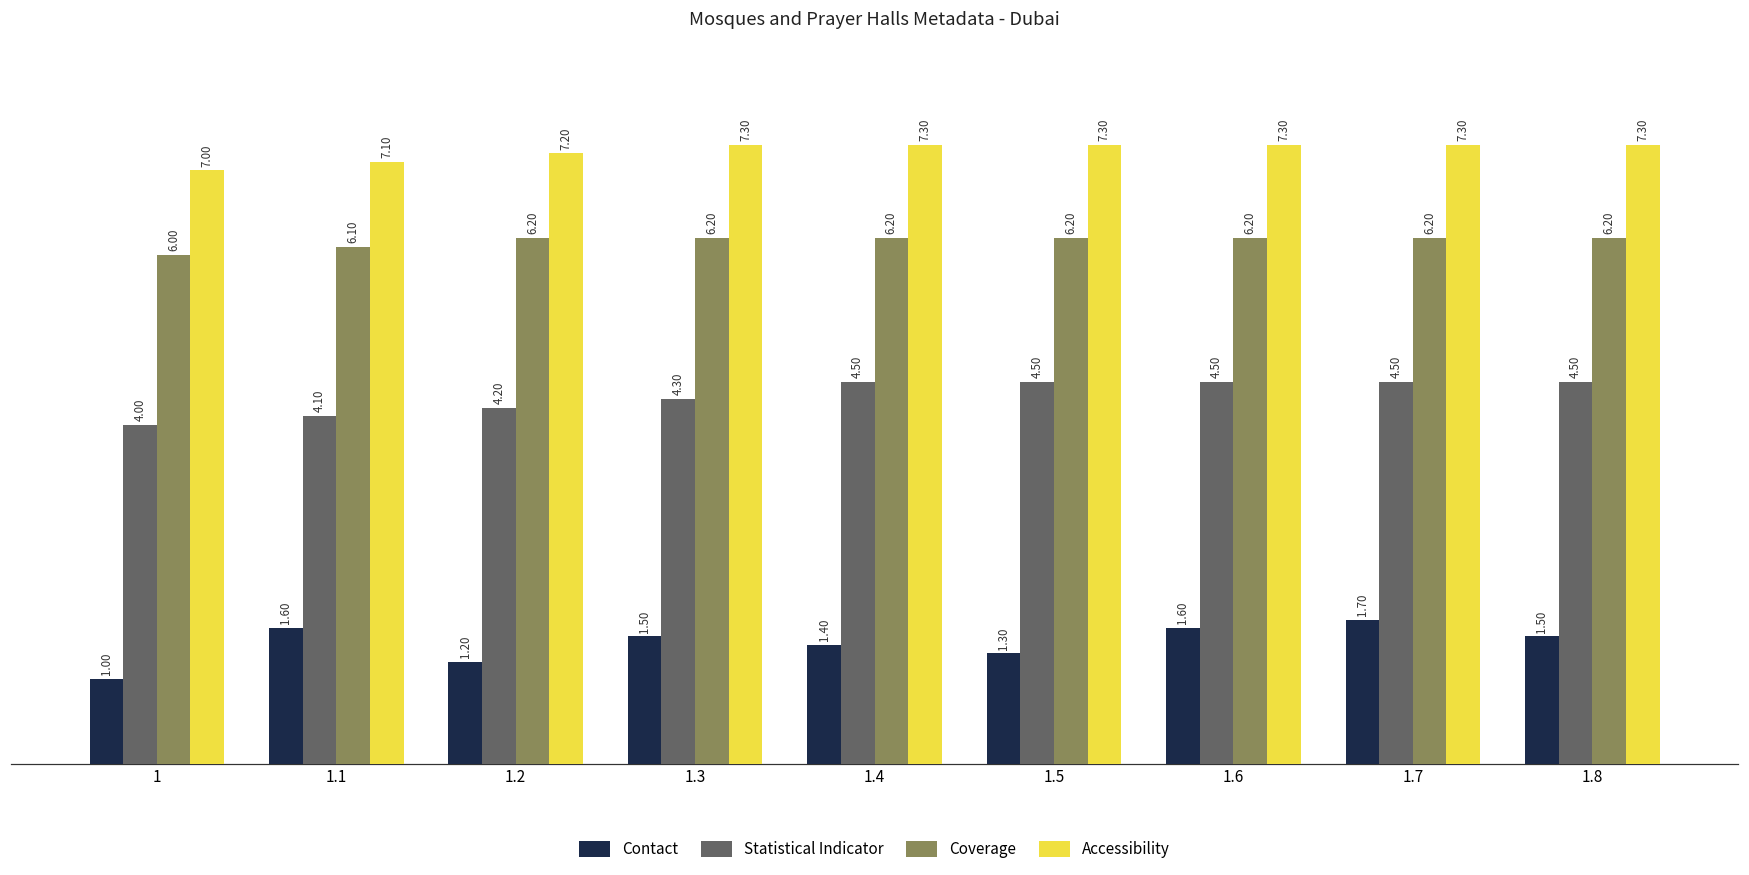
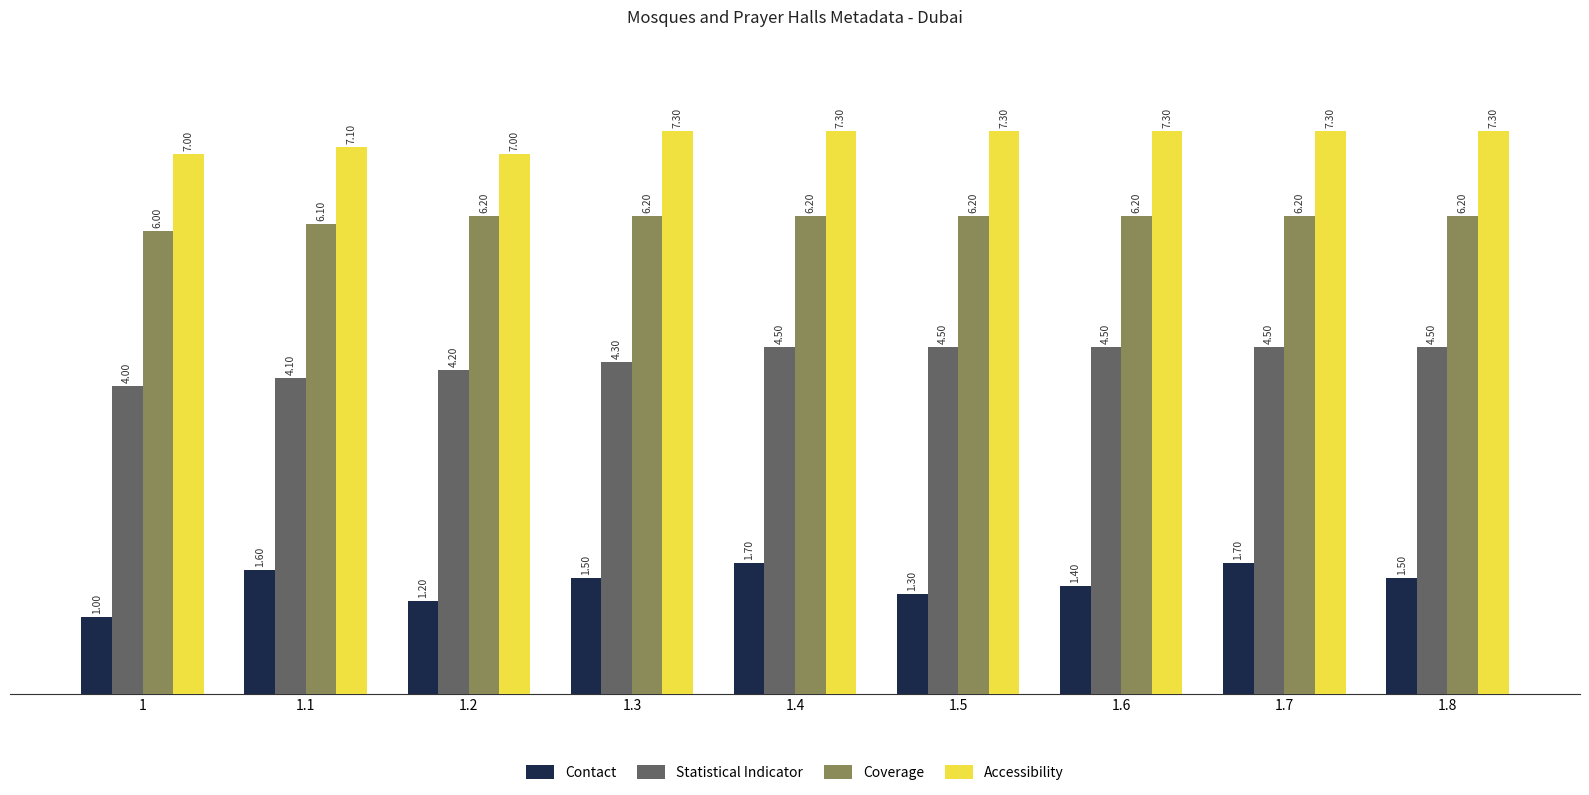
  {
    "Contact": {
      "1": 1.00,
      "1.1": 1.60,
      "1.2": 1.20,
      "1.3": 1.50,
-     "1.4": 1.40,
+     "1.4": 1.70,
      "1.5": 1.30,
-     "1.6": 1.60,
+     "1.6": 1.40,
      "1.7": 1.70,
      "1.8": 1.50
    },
    "Accessibility": {
      "1": 7.00,
      "1.1": 7.10,
-     "1.2": 7.20,
+     "1.2": 7.00,
      "1.3": 7.30,
      "1.4": 7.30,
      "1.5": 7.30,
      "1.6": 7.30,
      "1.7": 7.30,
      "1.8": 7.30
    }
  }
